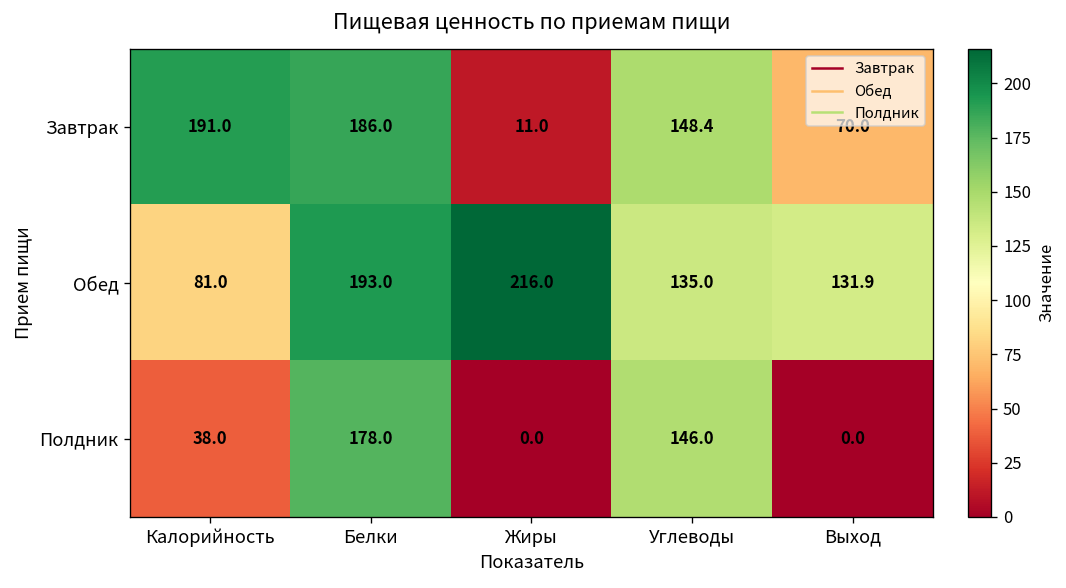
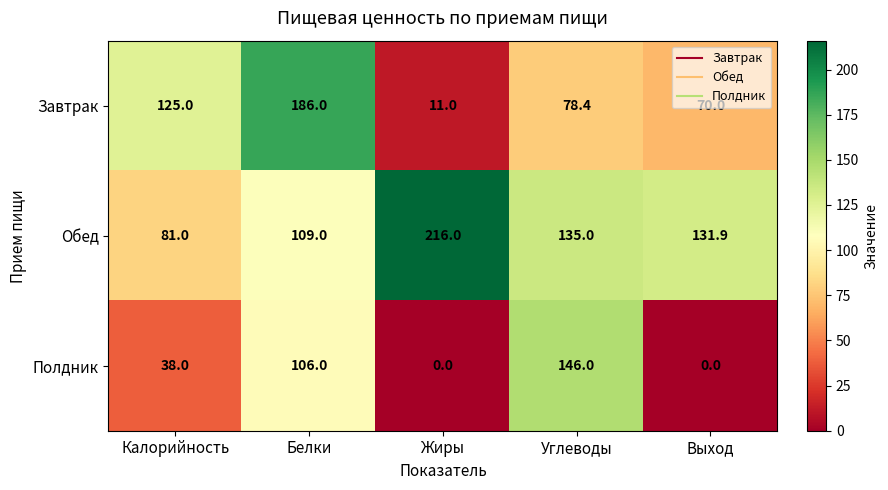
  {
    "Завтрак": {
-     "Калорийность": 191.0,
+     "Калорийность": 125.0,
      "Белки": 186.0,
      "Жиры": 11.0,
-     "Углеводы": 148.4
+     "Углеводы": 78.4
    },
    "Обед": {
      "Калорийность": 81.0,
-     "Белки": 193.0,
+     "Белки": 109.0,
      "Жиры": 216.0,
      "Углеводы": 135.0,
      "Выход": 131.9
    },
    "Полдник": {
      "Калорийность": 38.0,
-     "Белки": 178.0,
+     "Белки": 106.0,
      "Жиры": 0.0,
      "Углеводы": 146.0,
      "Выход": 0.0
    }
  }
